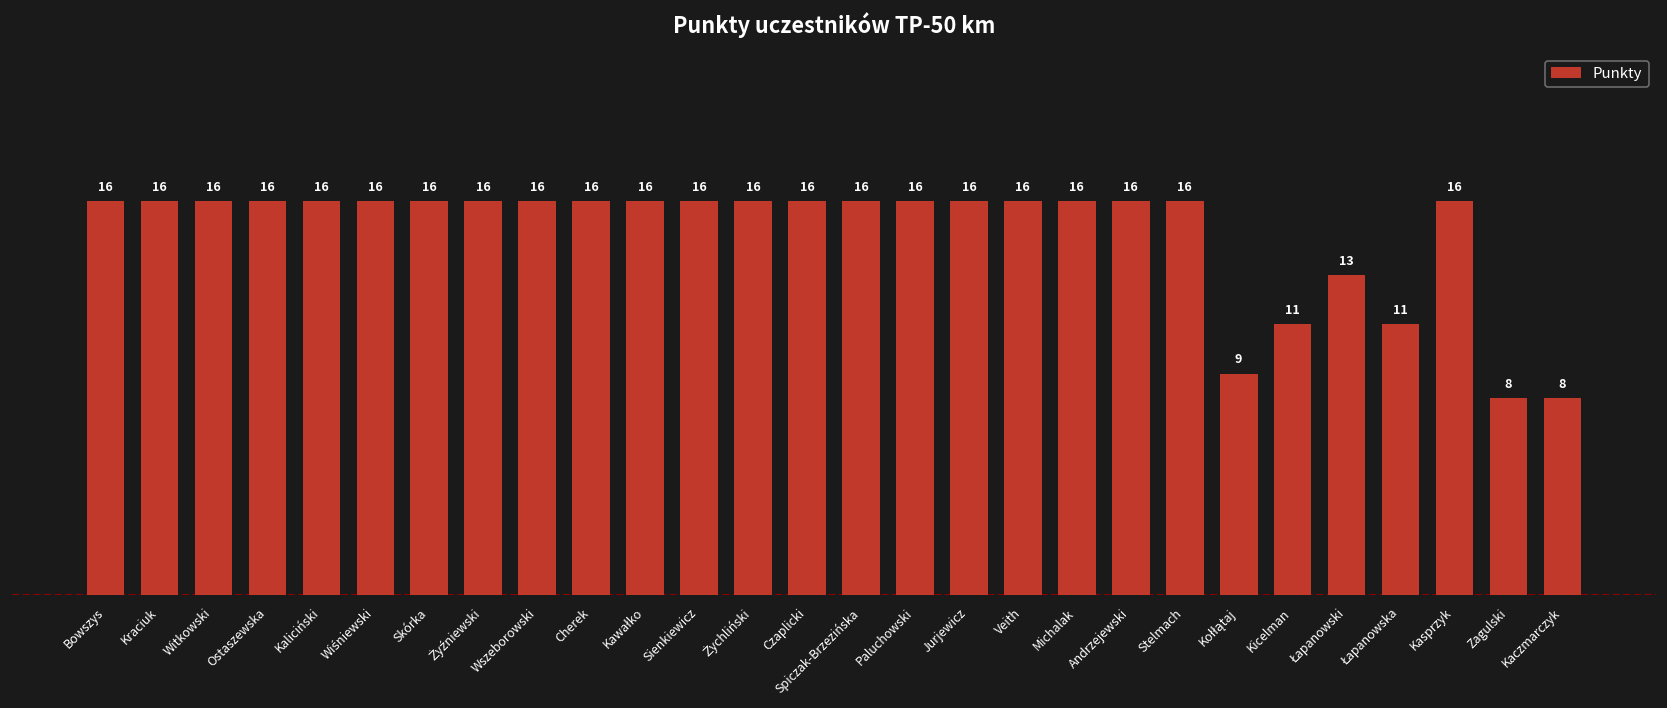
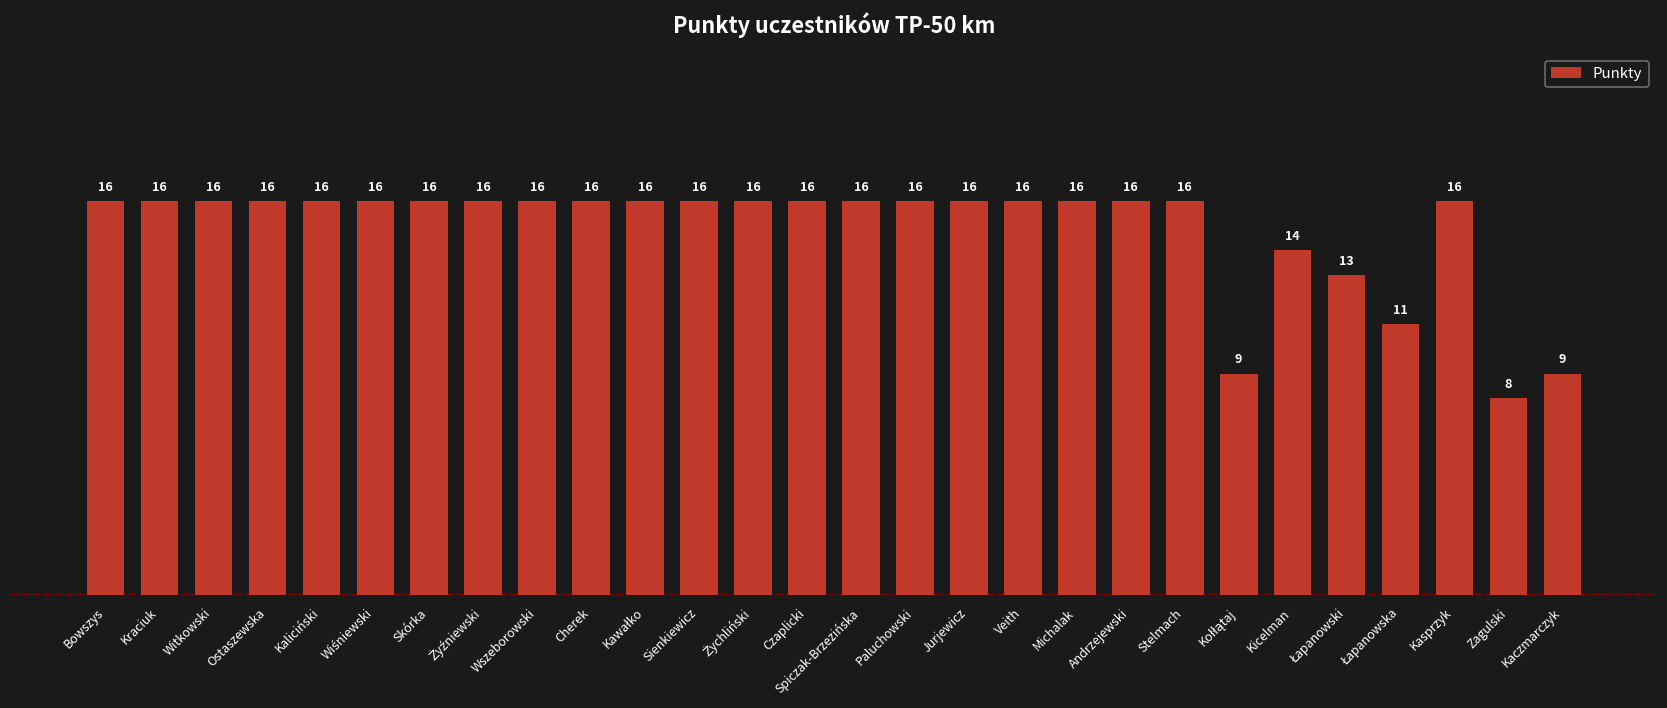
  {
    "Bowszys": 16,
    "Kraciuk": 16,
    "Witkowski": 16,
    "Ostaszewska": 16,
    "Kaliciński": 16,
    "Wiśniewski": 16,
    "Skórka": 16,
    "Żyźniewski": 16,
    "Wszeborowski": 16,
    "Cherek": 16,
    "Kawałko": 16,
    "Sienkiewicz": 16,
    "Żychliński": 16,
    "Czaplicki": 16,
    "Spiczak-Brzezińska": 16,
    "Paluchowski": 16,
    "Jurjewicz": 16,
    "Veith": 16,
    "Michalak": 16,
    "Andrzejewski": 16,
    "Stelmach": 16,
    "Kołłątaj": 9,
-   "Kicelman": 11,
+   "Kicelman": 14,
    "Łapanowski": 13,
    "Łapanowska": 11,
    "Kasprzyk": 16,
    "Zagulski": 8,
-   "Kaczmarczyk": 8
+   "Kaczmarczyk": 9
  }
